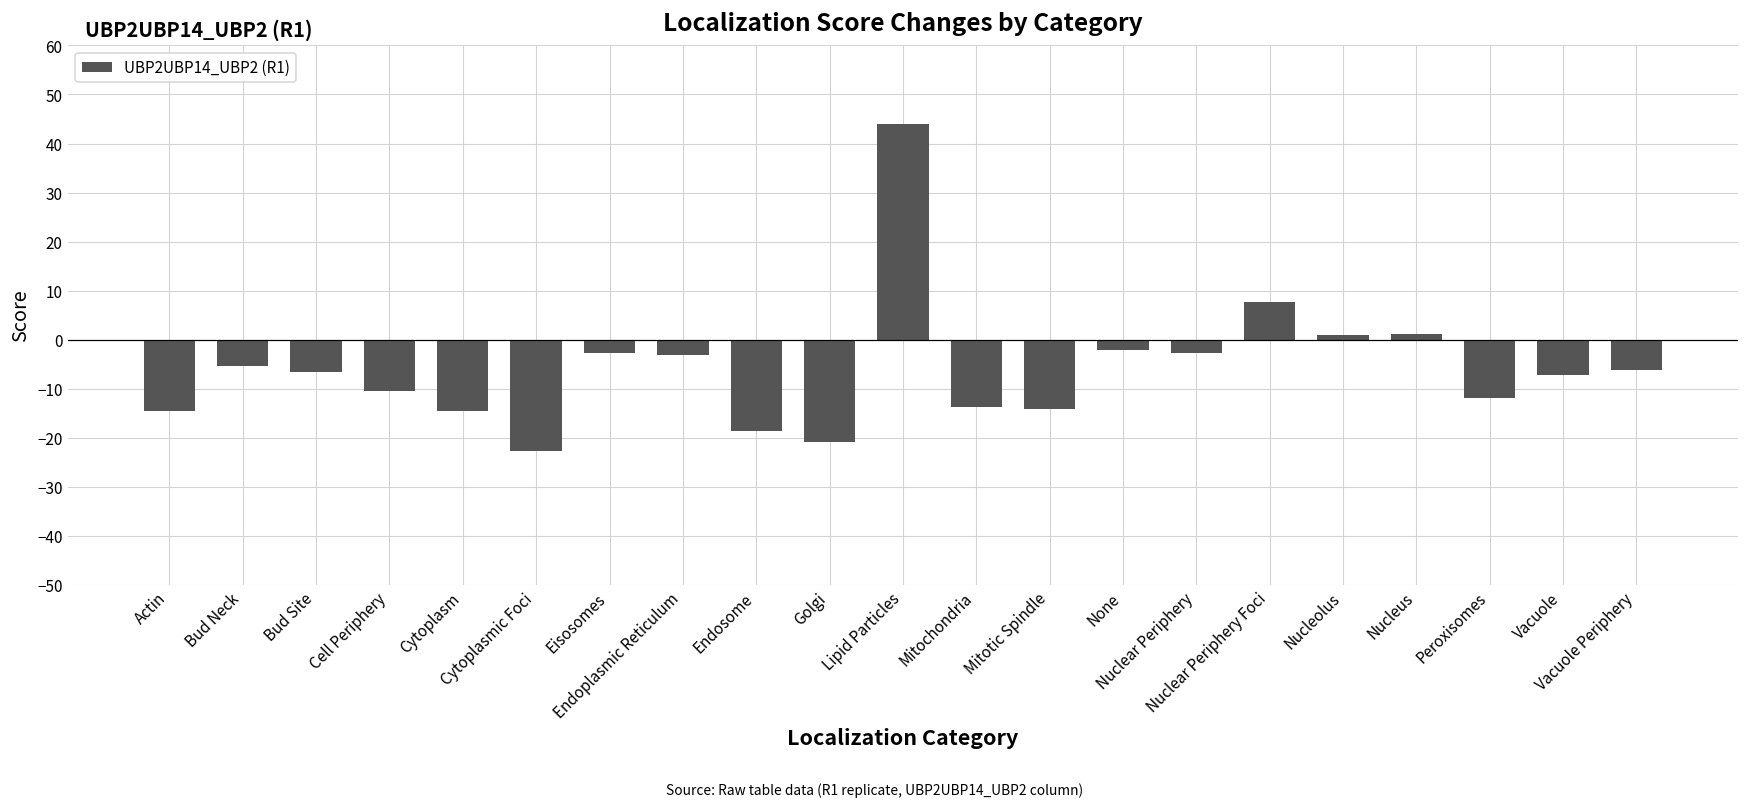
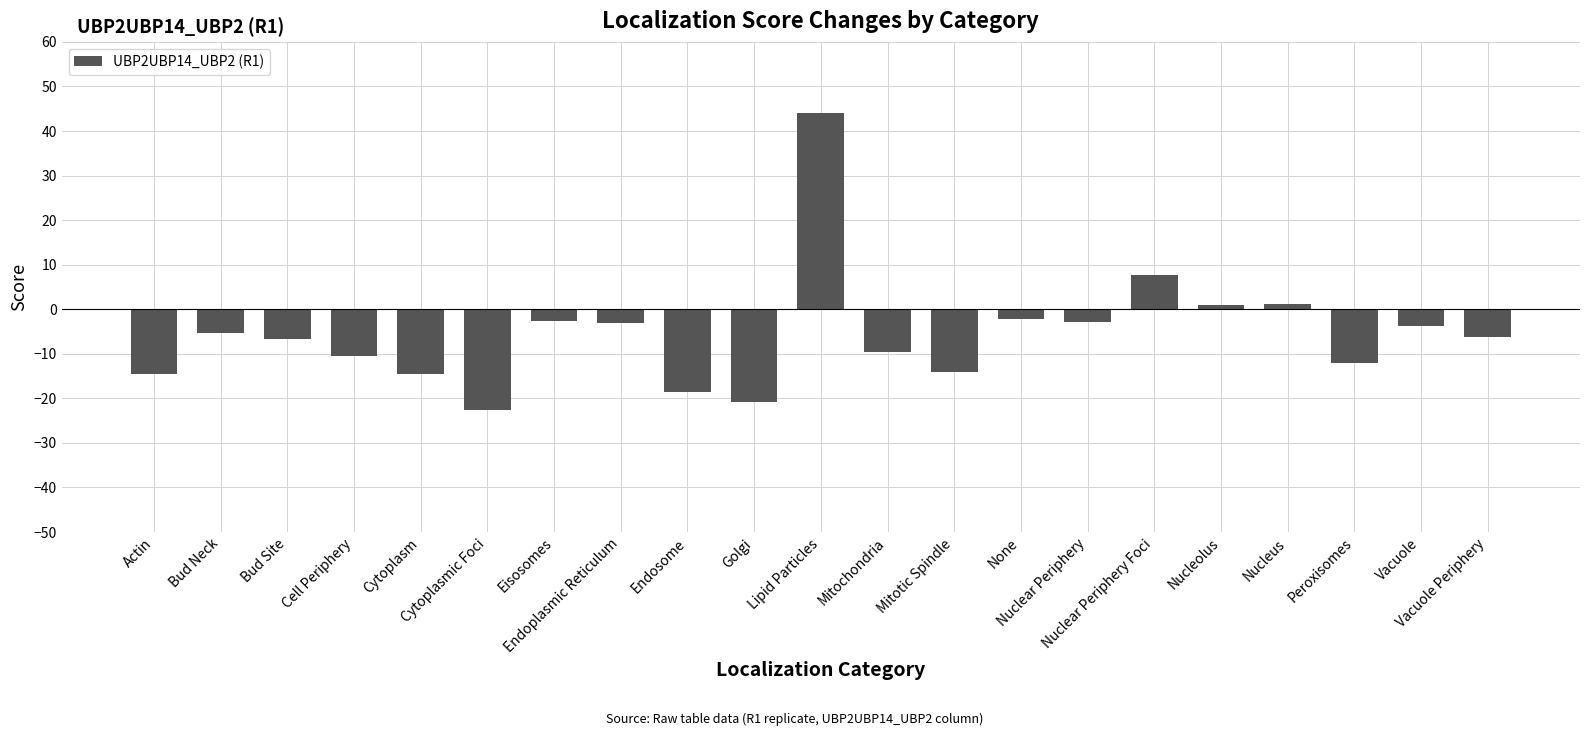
  {
    "Actin": -15,
    "Bud Neck": -5,
    "Bud Site": -7,
    "Cell Periphery": -11,
    "Cytoplasm": -15,
    "Cytoplasmic Foci": -23,
    "Eisosomes": -3,
    "Endoplasmic Reticulum": -3,
    "Endosome": -19,
    "Golgi": -21,
    "Lipid Particles": 44,
-   "Mitochondria": -14,
+   "Mitochondria": -10,
    "Mitotic Spindle": -14,
    "None": -2,
    "Nuclear Periphery": -3,
    "Nuclear Periphery Foci": 8,
    "Nucleolus": 1,
    "Nucleus": 1,
    "Peroxisomes": -12,
-   "Vacuole": -7,
+   "Vacuole": -4,
    "Vacuole Periphery": -6
  }
